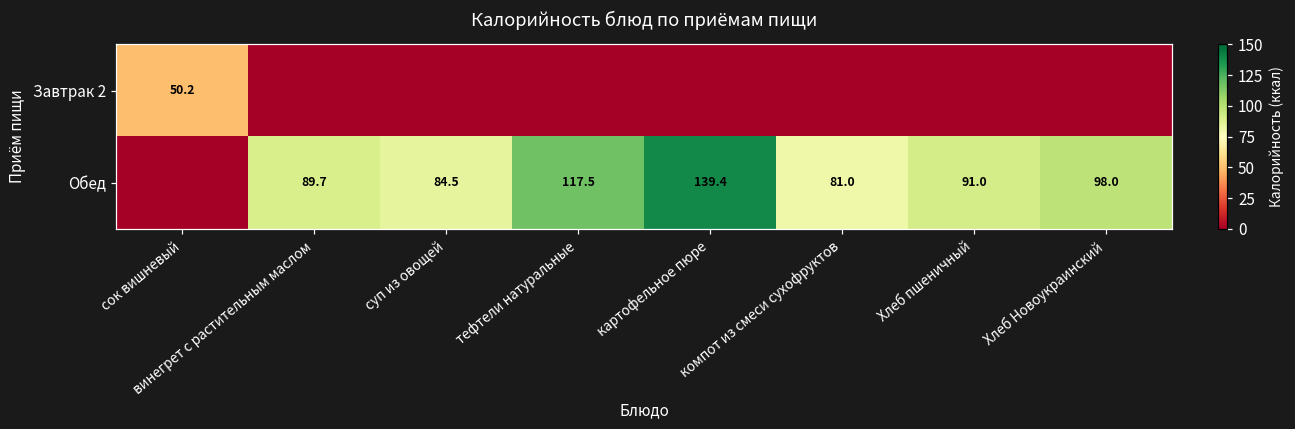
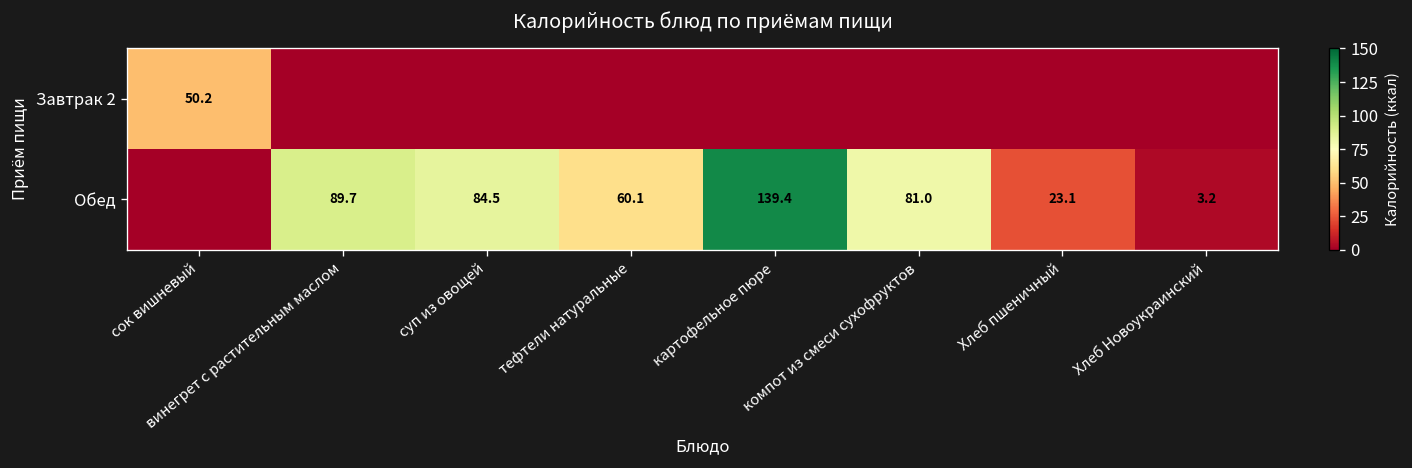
  {
    "Завтрак 2": {
      "сок вишневый": 50.2
    },
    "Обед": {
      "винегрет с растительным маслом": 89.7,
      "суп из овощей": 84.5,
-     "тефтели натуральные": 117.5,
+     "тефтели натуральные": 60.1,
      "картофельное пюре": 139.4,
      "компот из смеси сухофруктов": 81.0,
-     "Хлеб пшеничный": 91.0,
-     "Хлеб Новоукраинский": 98.0
+     "Хлеб пшеничный": 23.1,
+     "Хлеб Новоукраинский": 3.2
    }
  }
